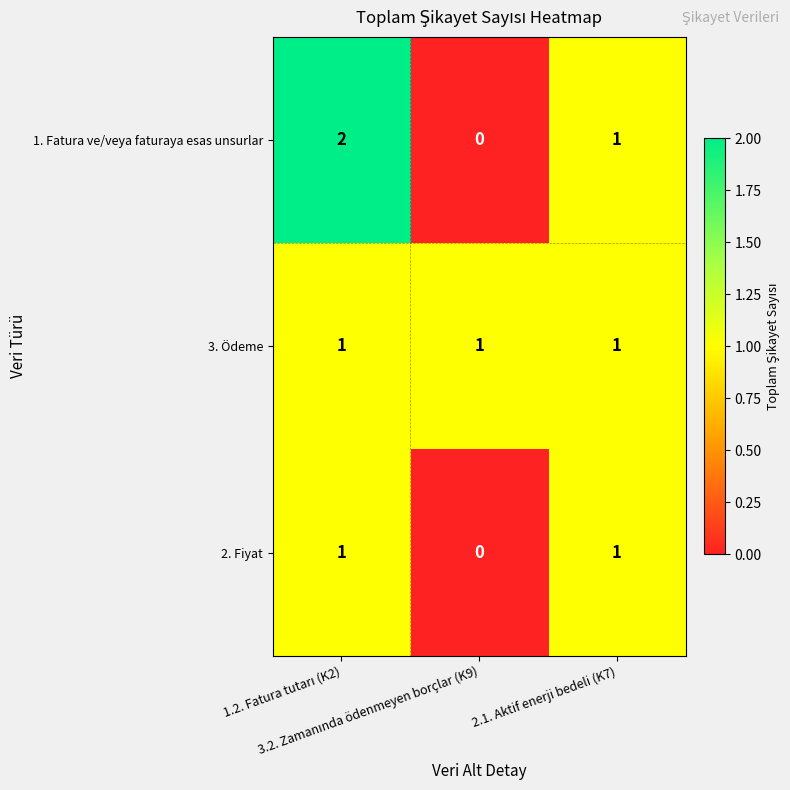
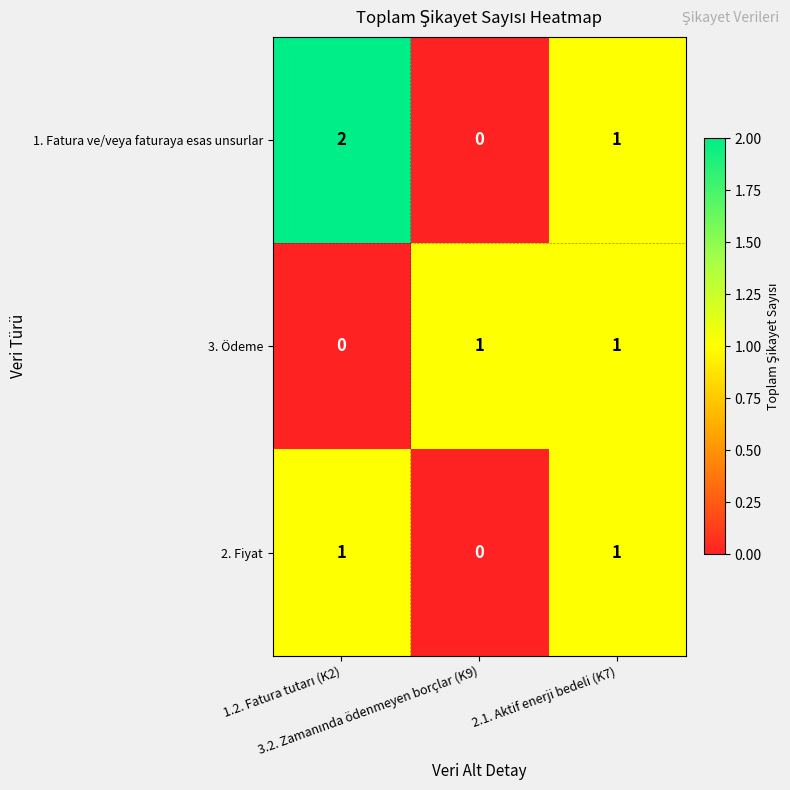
  {
    "1. Fatura ve/veya faturaya esas unsurlar": {
      "1.2. Fatura tutarı (K2)": 2,
      "3.2. Zamanında ödenmeyen borçlar (K9)": 0,
      "2.1. Aktif enerji bedeli (K7)": 1
    },
    "3. Ödeme": {
-     "1.2. Fatura tutarı (K2)": 1,
+     "1.2. Fatura tutarı (K2)": 0,
      "3.2. Zamanında ödenmeyen borçlar (K9)": 1,
      "2.1. Aktif enerji bedeli (K7)": 1
    },
    "2. Fiyat": {
      "1.2. Fatura tutarı (K2)": 1,
      "3.2. Zamanında ödenmeyen borçlar (K9)": 0,
      "2.1. Aktif enerji bedeli (K7)": 1
    }
  }
